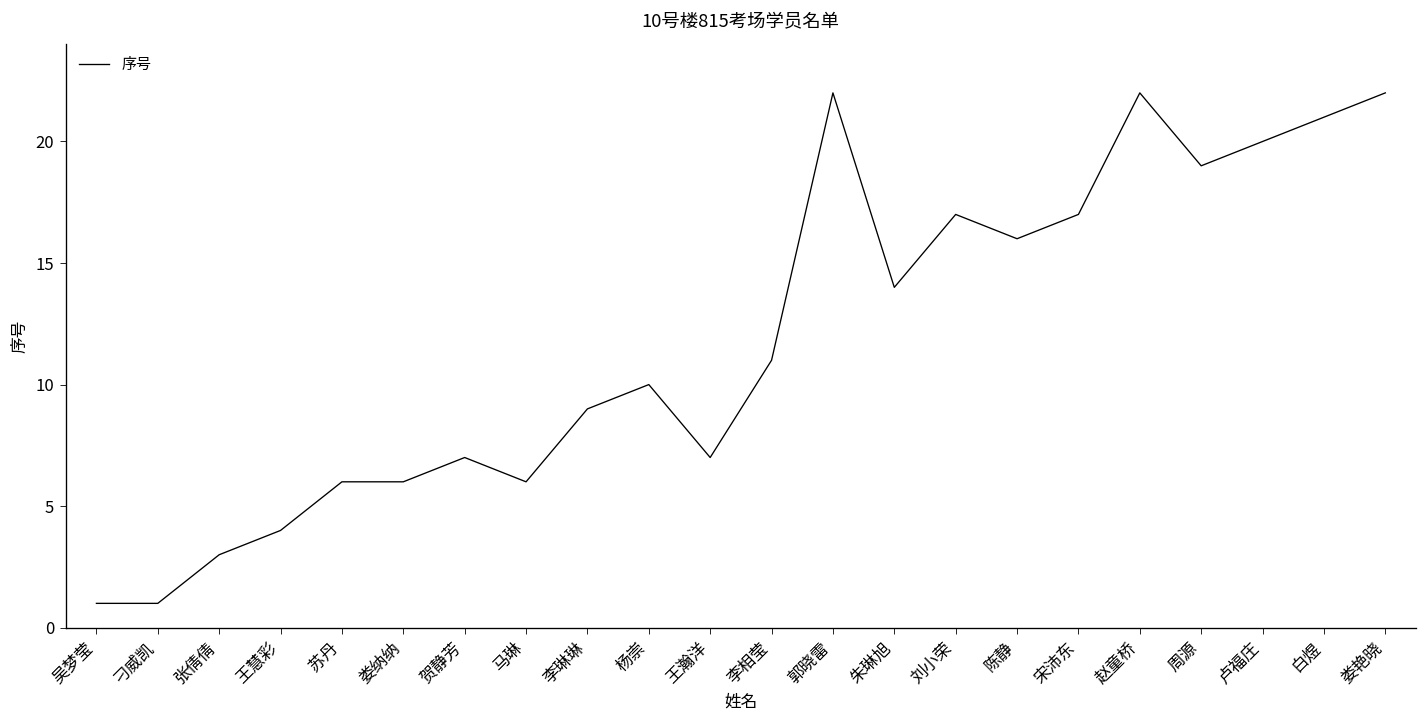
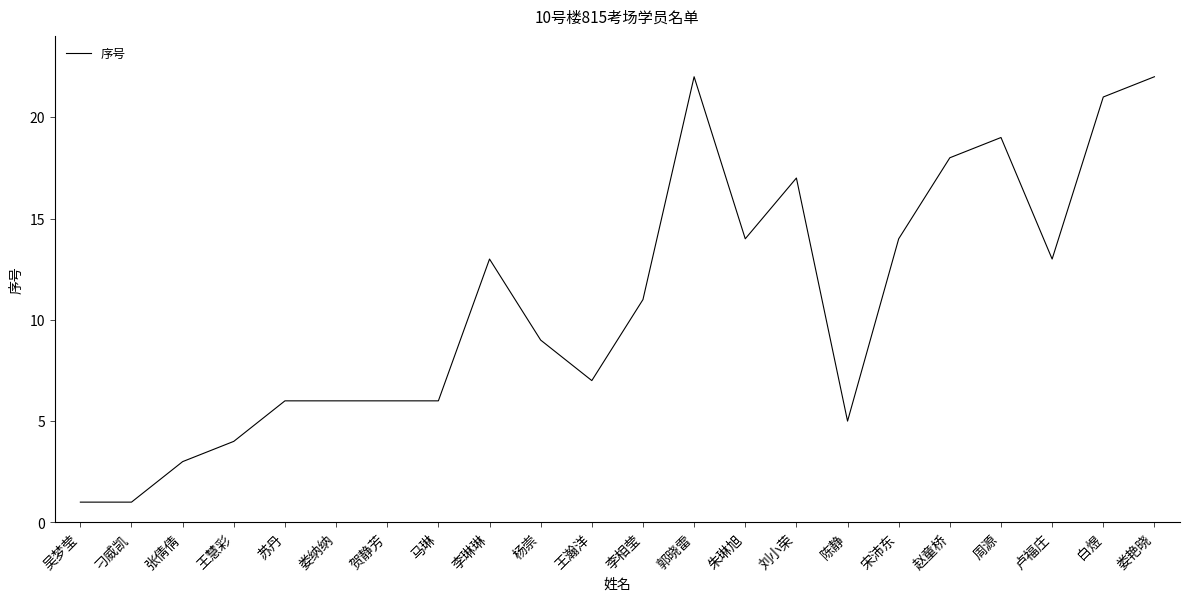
  {
    "吴梦莹": 1,
    "刁威凯": 1,
    "张倩倩": 3,
    "王慧彩": 4,
    "苏丹": 6,
    "娄纳纳": 6,
-   "贺静芳": 7,
+   "贺静芳": 6,
    "马琳": 6,
-   "李琳琳": 9,
-   "杨崇": 10,
+   "李琳琳": 13,
+   "杨崇": 9,
    "王瀚洋": 7,
    "李相莹": 11,
    "郭晓雷": 22,
    "朱琳旭": 14,
    "刘小荣": 17,
-   "陈静": 16,
-   "宋沛东": 17,
-   "赵童桥": 22,
+   "陈静": 5,
+   "宋沛东": 14,
+   "赵童桥": 18,
    "周源": 19,
-   "卢福庄": 20,
+   "卢福庄": 13,
    "白煜": 21,
    "娄艳晓": 22
  }
